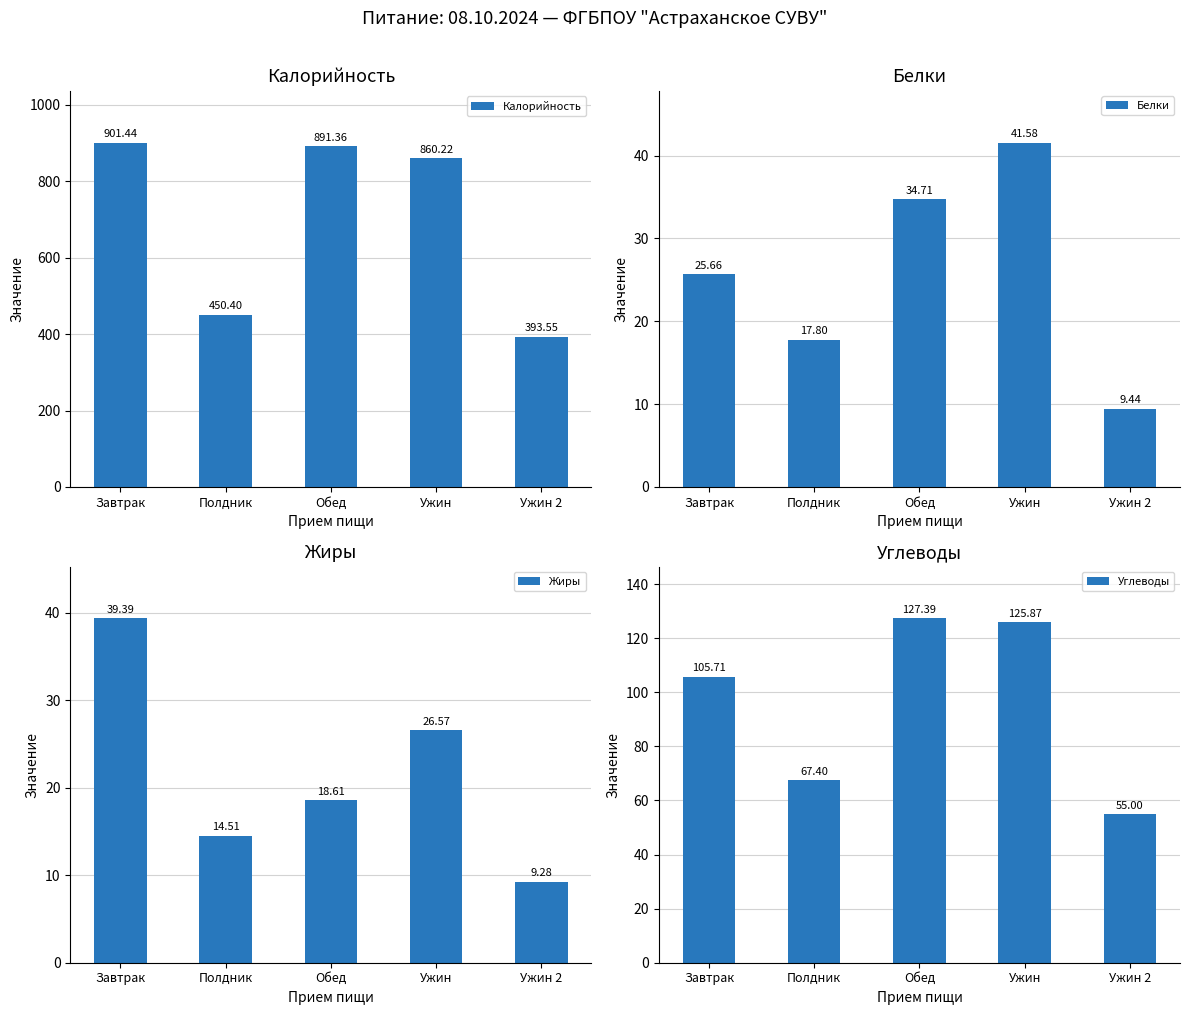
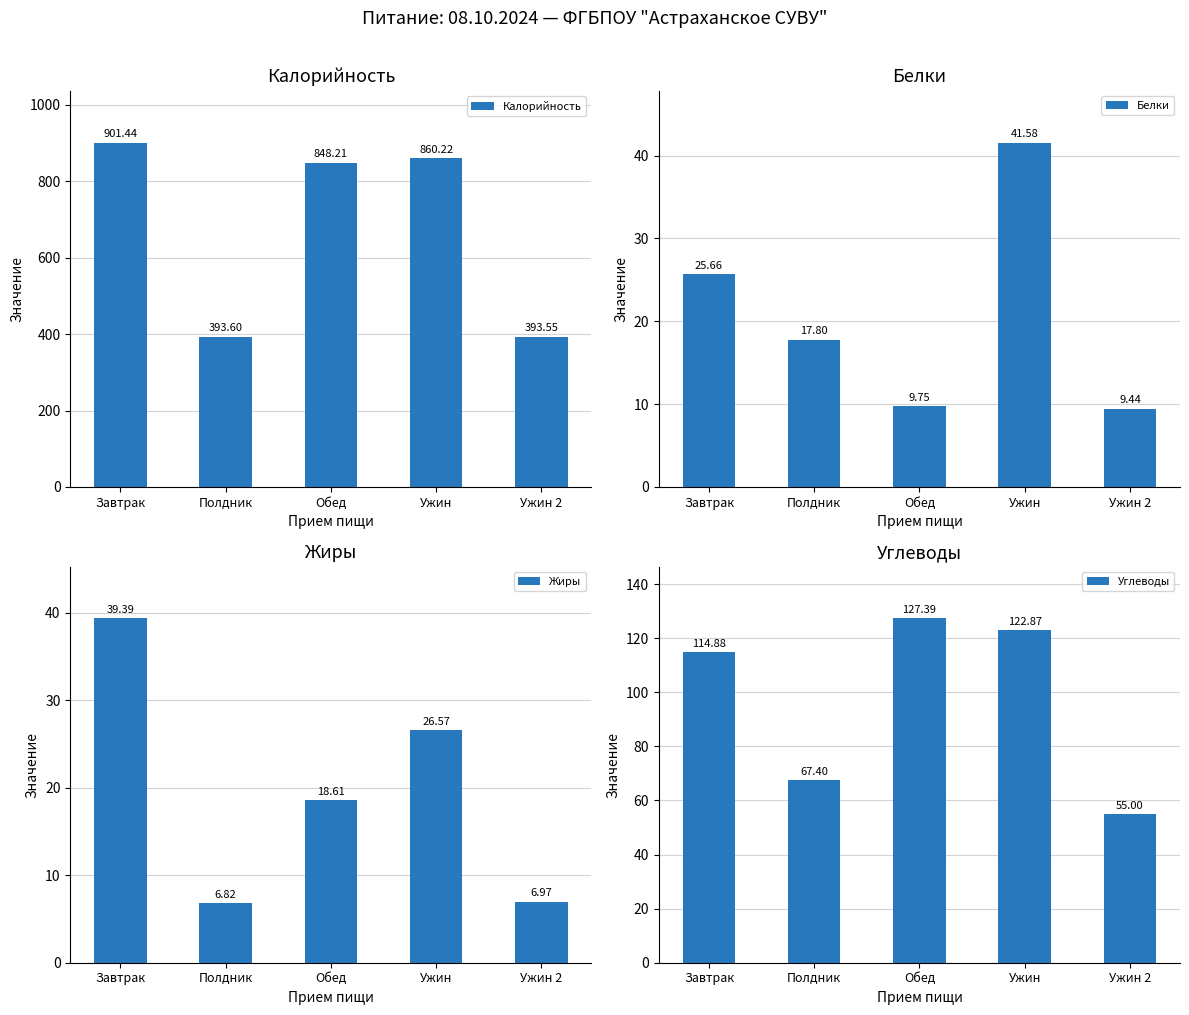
  {
    "Калорийность": {
      "Завтрак": 901.44,
-     "Полдник": 450.40,
-     "Обед": 891.36,
+     "Полдник": 393.60,
+     "Обед": 848.21,
      "Ужин": 860.22,
      "Ужин 2": 393.55
    },
    "Белки": {
      "Завтрак": 25.66,
      "Полдник": 17.80,
-     "Обед": 34.71,
+     "Обед": 9.75,
      "Ужин": 41.58,
      "Ужин 2": 9.44
    },
    "Жиры": {
      "Завтрак": 39.39,
-     "Полдник": 14.51,
+     "Полдник": 6.82,
      "Обед": 18.61,
      "Ужин": 26.57,
-     "Ужин 2": 9.28
+     "Ужин 2": 6.97
    },
    "Углеводы": {
-     "Завтрак": 105.71,
+     "Завтрак": 114.88,
      "Полдник": 67.40,
      "Обед": 127.39,
-     "Ужин": 125.87,
+     "Ужин": 122.87,
      "Ужин 2": 55.00
    }
  }
